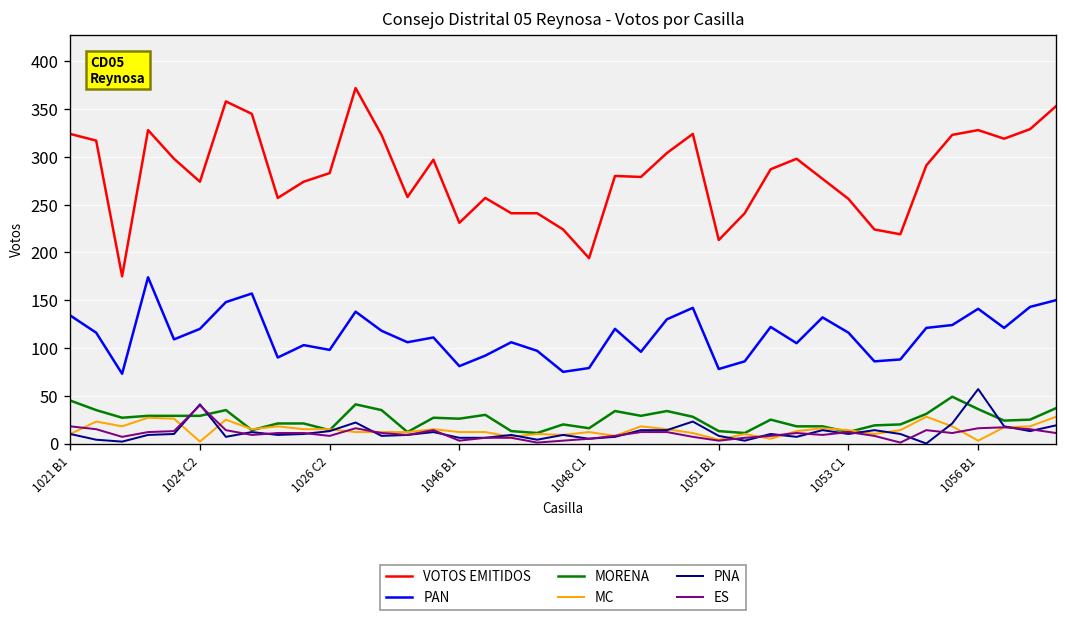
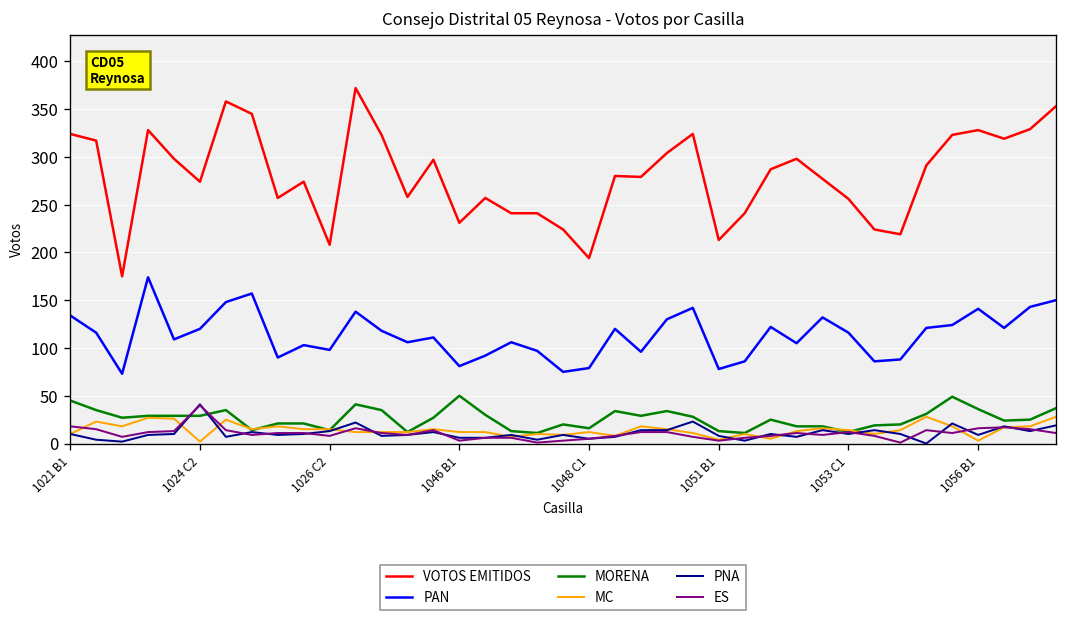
  {
    "VOTOS EMITIDOS": {
      "1021 B1": 320,
      "1024 C2": 270,
-     "1026 C2": 280,
+     "1026 C2": 210,
      "1046 B1": 230,
      "1048 C1": 190,
      "1051 B1": 210,
      "1053 C1": 260,
      "1056 B1": 330
    },
    "PAN": {
      "1021 B1": 130,
      "1024 C2": 120,
      "1026 C2": 100,
      "1046 B1": 80,
      "1048 C1": 80,
      "1051 B1": 80,
      "1053 C1": 120,
      "1056 B1": 140
    },
    "MORENA": {
      "1021 B1": 50,
      "1024 C2": 30,
-     "1046 B1": 30,
+     "1046 B1": 50,
      "1048 C1": 20,
      "1051 B1": 10,
      "1056 B1": 40
    },
    "MC": {
      "1024 C2": 0,
      "1046 B1": 10,
      "1048 C1": 10,
      "1056 B1": 0
    },
    "PNA": {
      "1051 B1": 10,
-     "1056 B1": 60
+     "1056 B1": 10
    },
    "ES": {
      "1021 B1": 20,
      "1026 C2": 10,
      "1056 B1": 20
    }
  }
